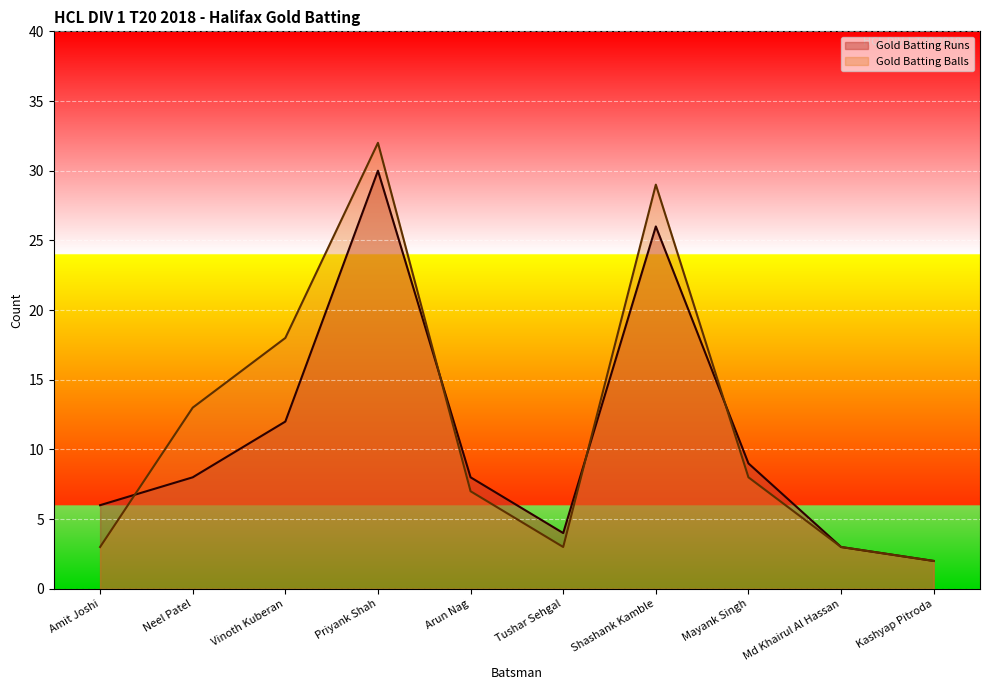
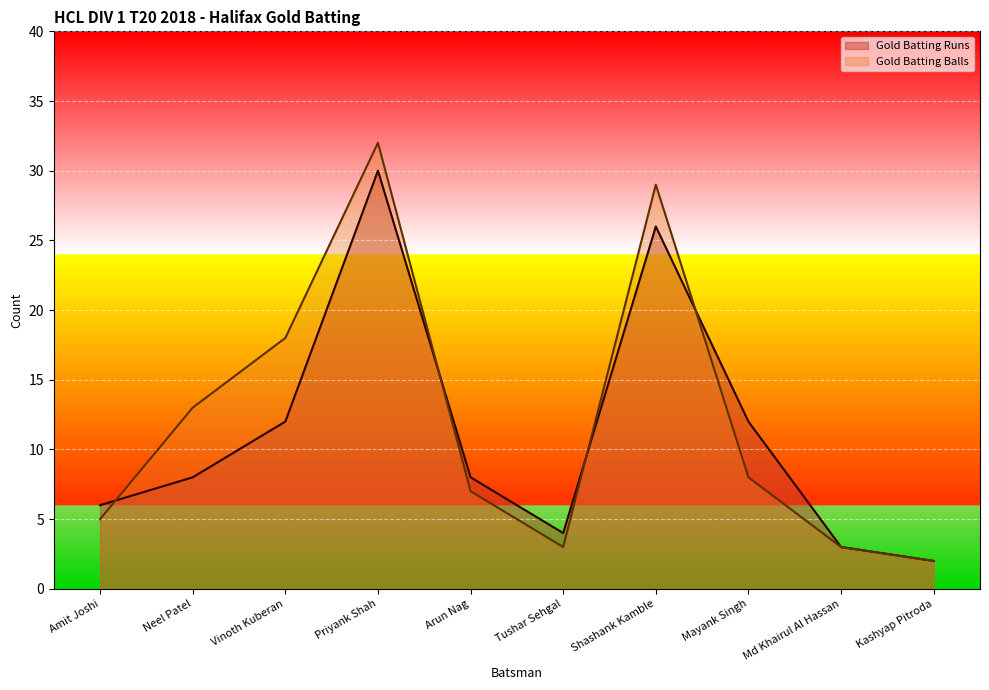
  {
    "Gold Batting Runs": {
      "Amit Joshi": 6,
      "Neel Patel": 8,
      "Vinoth Kuberan": 12,
      "Priyank Shah": 30,
      "Arun Nag": 8,
      "Tushar Sehgal": 4,
      "Shashank Kamble": 26,
-     "Mayank Singh": 9
+     "Mayank Singh": 12
    },
    "Gold Batting Balls": {
-     "Amit Joshi": 3,
+     "Amit Joshi": 5,
      "Neel Patel": 13,
      "Vinoth Kuberan": 18,
      "Priyank Shah": 32,
      "Arun Nag": 7,
      "Tushar Sehgal": 3,
      "Shashank Kamble": 29,
      "Mayank Singh": 8
    }
  }
